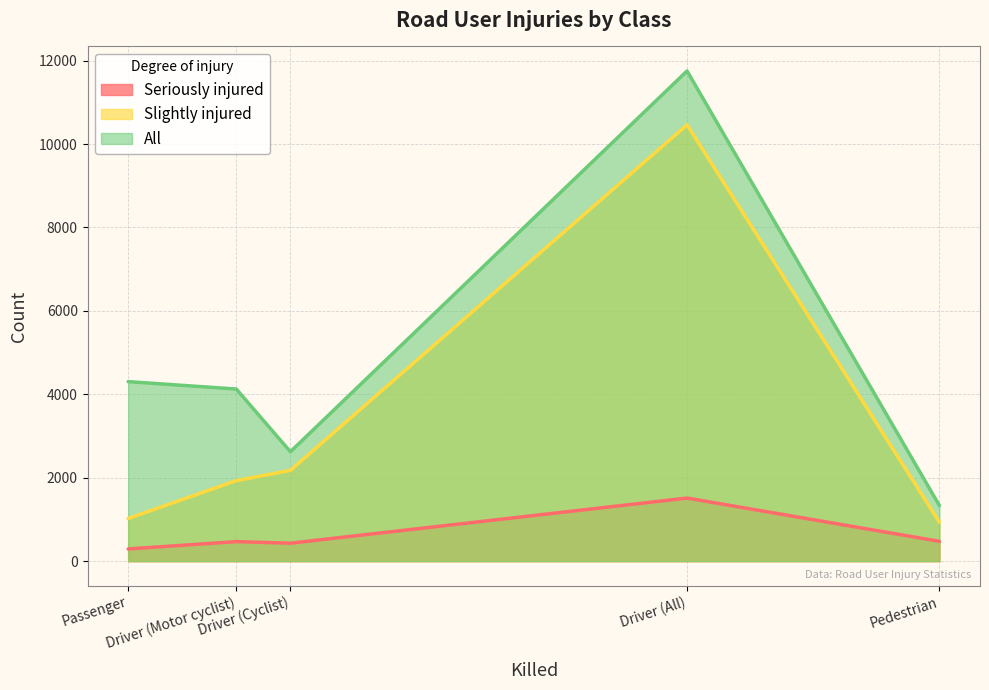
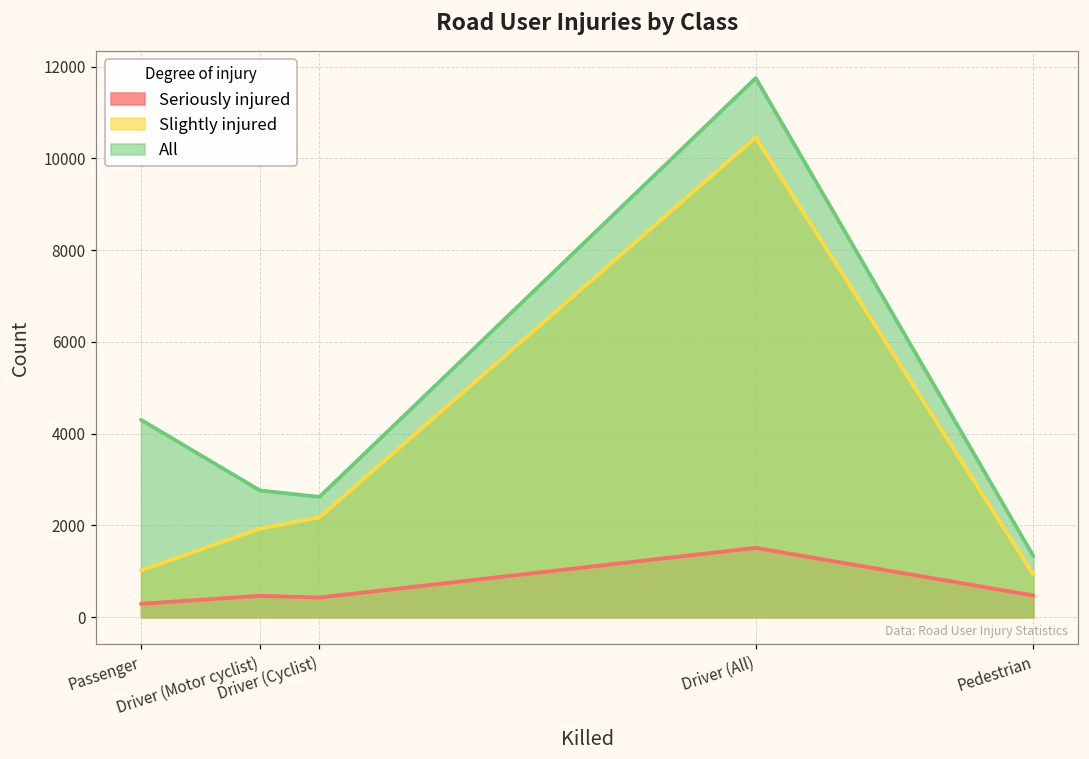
  {
    "Seriously injured": {
      "Passenger": 300,
      "Driver (Motor cyclist)": 500,
      "Driver (Cyclist)": 400,
      "Driver (All)": 1500,
      "Pedestrian": 500
    },
    "Slightly injured": {
      "Passenger": 1000,
      "Driver (Motor cyclist)": 1900,
      "Driver (Cyclist)": 2200,
      "Driver (All)": 10500,
      "Pedestrian": 900
    },
    "All": {
      "Passenger": 4300,
-     "Driver (Motor cyclist)": 4100,
+     "Driver (Motor cyclist)": 2800,
      "Driver (Cyclist)": 2600,
      "Driver (All)": 11800,
      "Pedestrian": 1300
    }
  }
